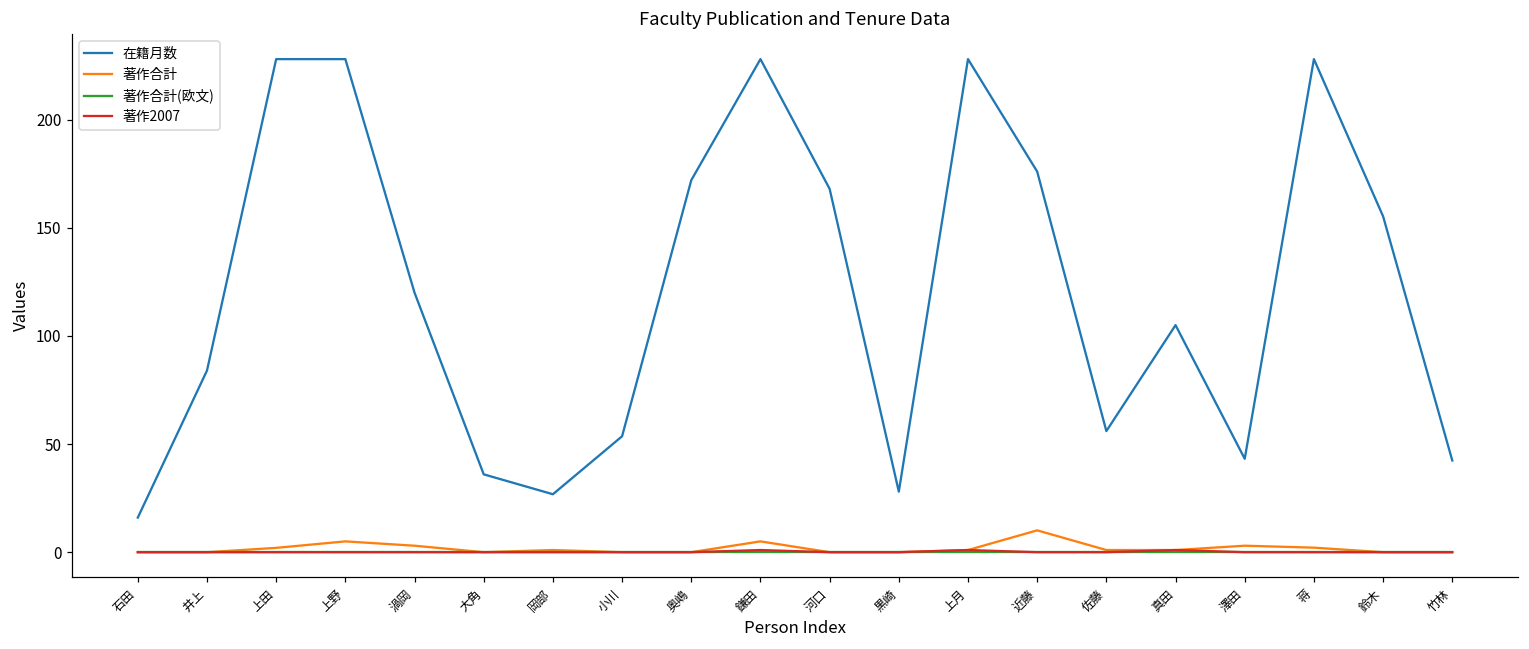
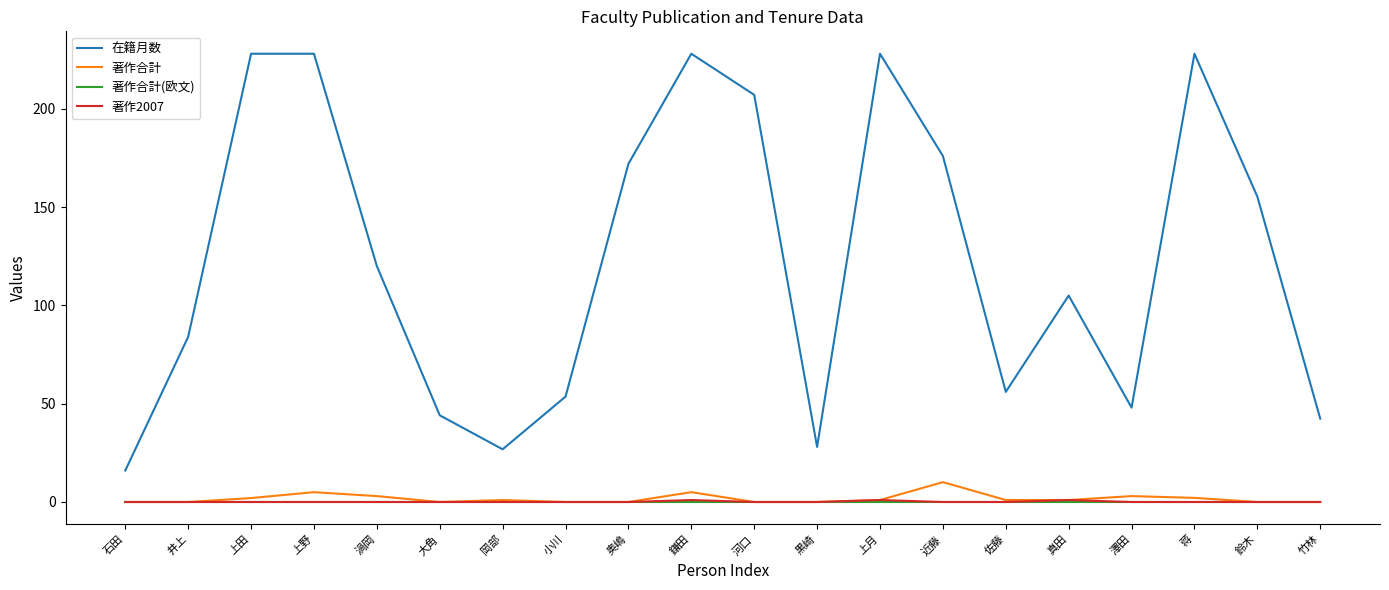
  {
    "在籍月数": {
      "石田": 16,
      "井上": 84,
      "上田": 228,
      "上野": 228,
      "渦岡": 120,
-     "大角": 36,
+     "大角": 44,
      "岡部": 27,
      "小川": 54,
      "奥嶋": 172,
      "鎌田": 228,
-     "河口": 168,
+     "河口": 207,
      "黒崎": 28,
      "上月": 228,
      "近藤": 176,
      "佐藤": 56,
      "真田": 105,
-     "澤田": 43,
+     "澤田": 48,
      "蒋": 228,
      "鈴木": 155,
      "竹林": 42
    },
    "著作合計": {
      "上田": 2,
      "上野": 5,
      "渦岡": 3,
      "鎌田": 5,
      "近藤": 10,
      "澤田": 3,
      "蒋": 2
    }
  }
